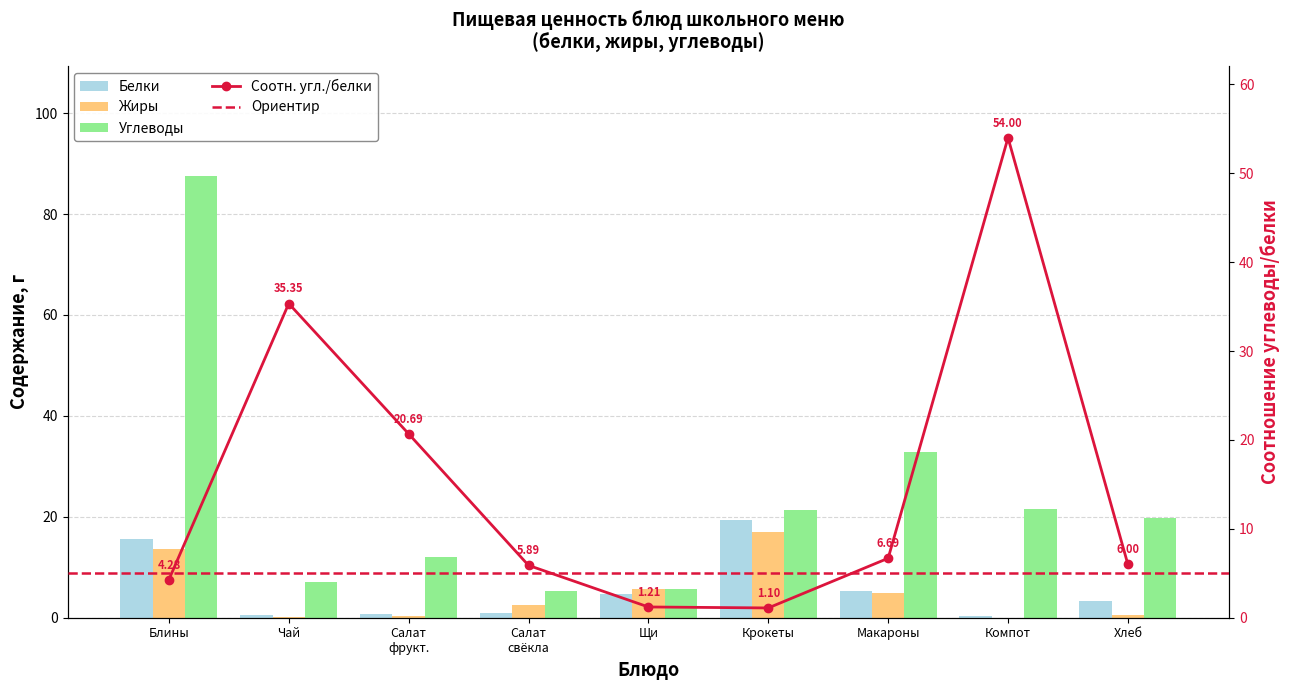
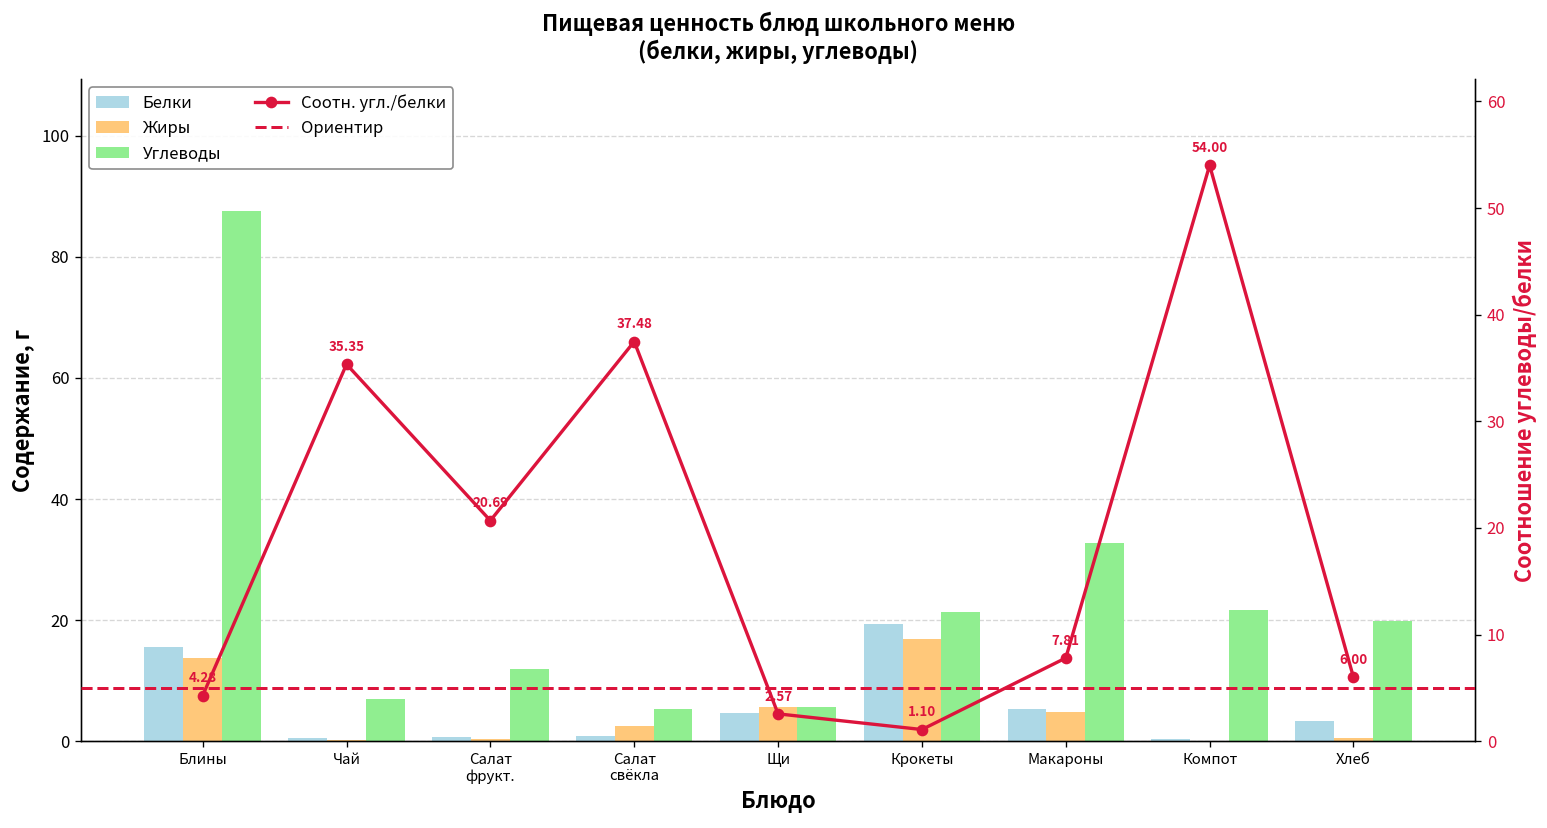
  {
    "Соотн. угл./белки": {
      "Блины": 4.28,
      "Чай": 35.35,
      "Салат фрукт.": 20.69,
-     "Салат свёкла": 5.89,
-     "Щи": 1.21,
+     "Салат свёкла": 37.48,
+     "Щи": 2.57,
      "Крокеты": 1.10,
-     "Макароны": 6.69,
+     "Макароны": 7.81,
      "Компот": 54.00,
      "Хлеб": 6.00
    }
  }
